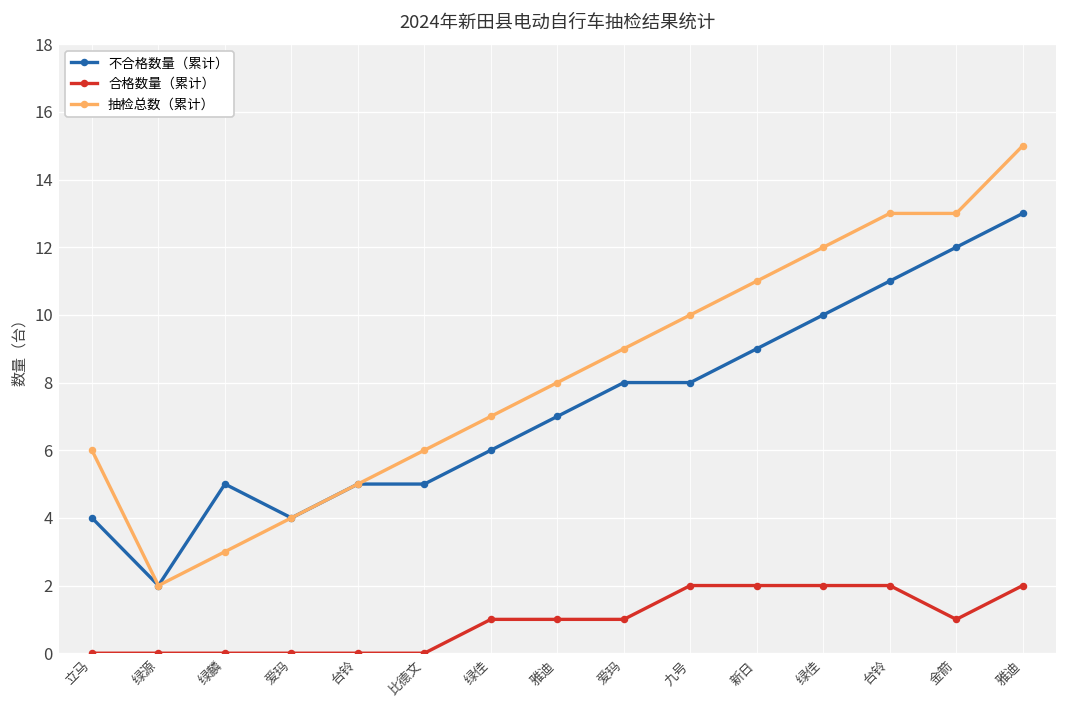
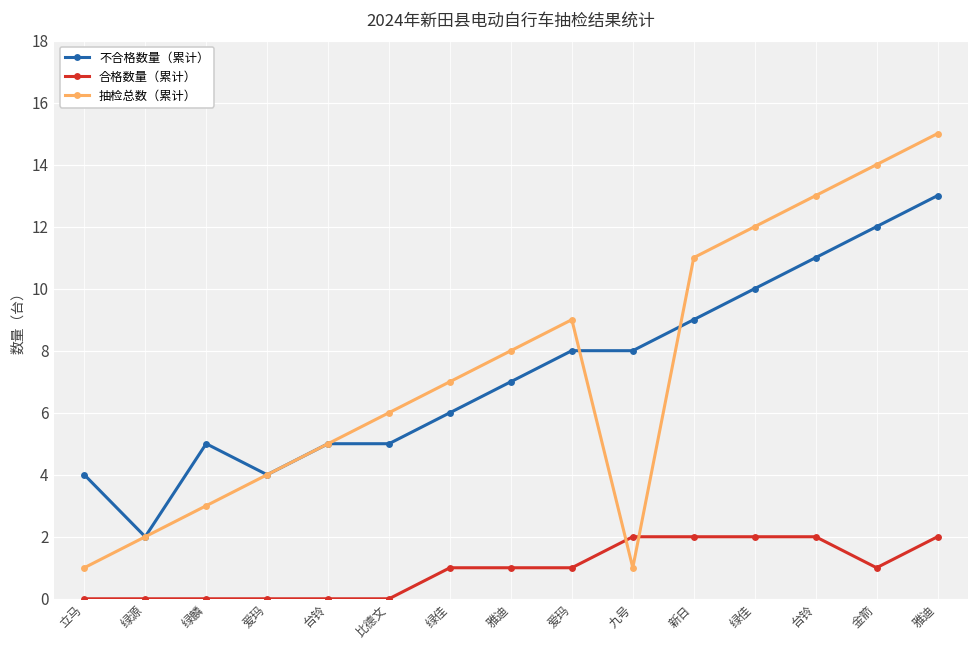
  {
    "不合格数量（累计）": {
      "立马": 4,
      "绿麟": 5,
      "比德文": 5,
      "九号": 8,
      "新日": 9,
      "金箭": 12
    },
    "合格数量（累计）": {
      "立马": 0,
      "绿源": 0,
      "绿麟": 0,
      "比德文": 0,
      "九号": 2,
      "新日": 2,
      "金箭": 1
    },
    "抽检总数（累计）": {
-     "立马": 6,
+     "立马": 1,
      "绿麟": 3,
      "比德文": 6,
-     "九号": 10,
+     "九号": 1,
      "新日": 11,
-     "金箭": 13
+     "金箭": 14
    }
  }
